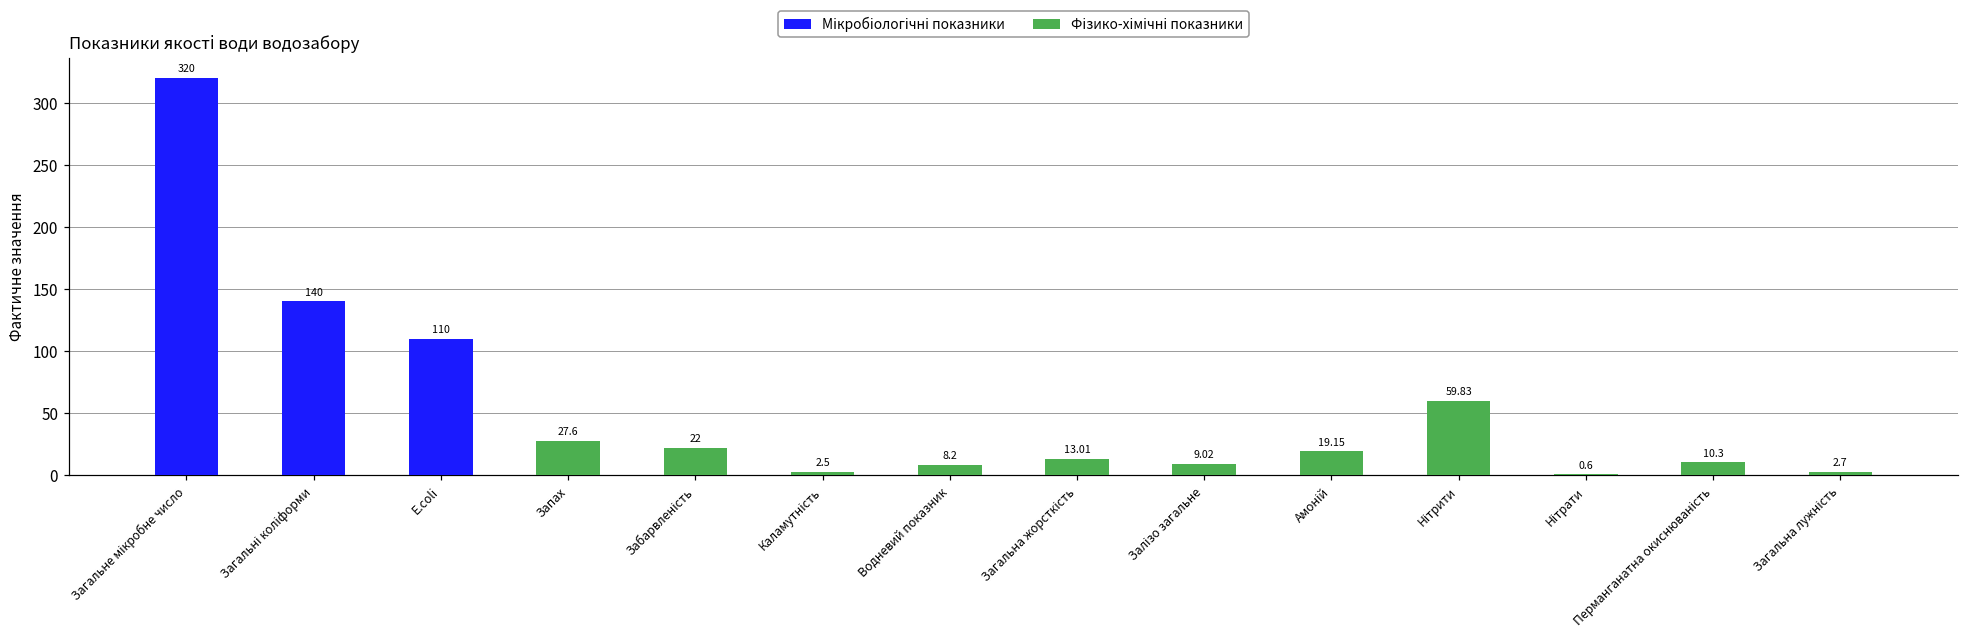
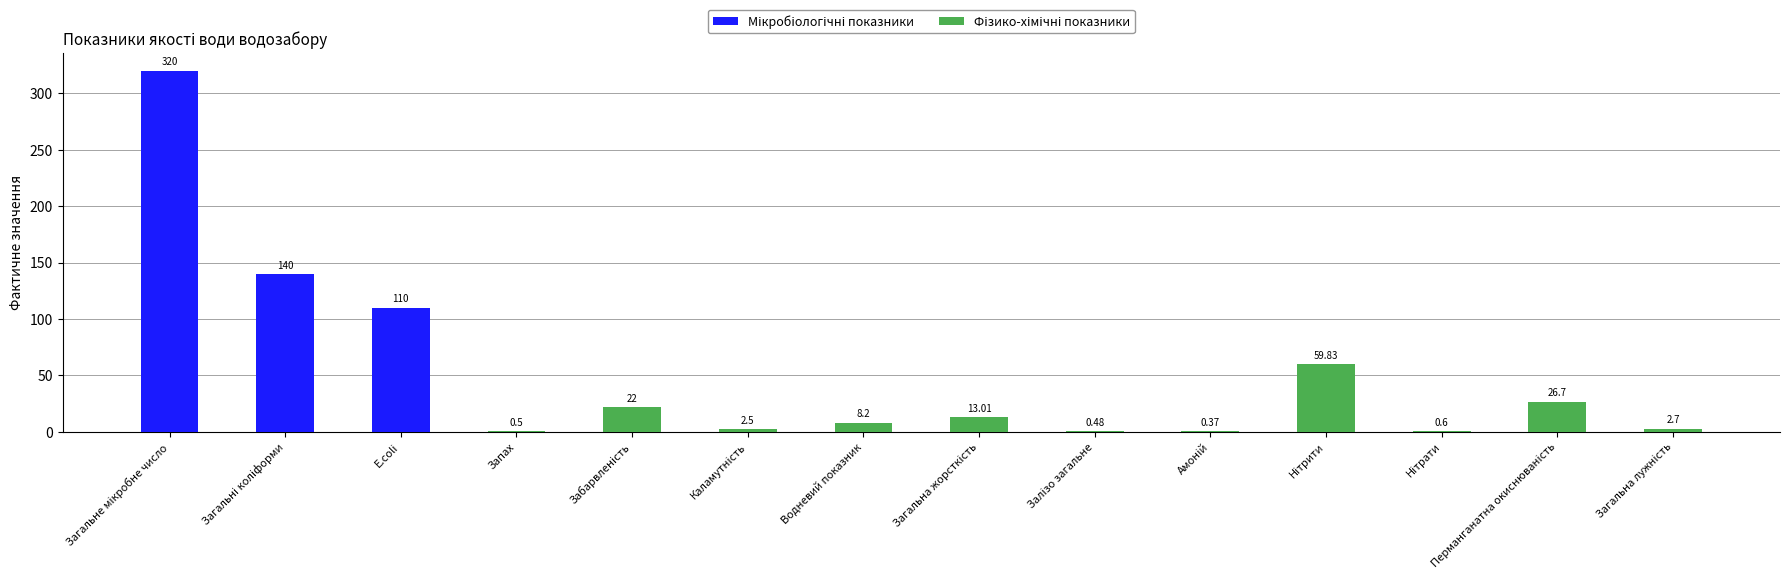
  {
    "Загальне мікробне число": 320,
    "Загальні коліформи": 140,
    "E.coli": 110,
-   "Запах": 27.6,
+   "Запах": 0.5,
    "Забарвленість": 22,
    "Каламутність": 2.5,
    "Водневий показник": 8.2,
    "Загальна жорсткість": 13.01,
-   "Залізо загальне": 9.02,
-   "Амоній": 19.15,
+   "Залізо загальне": 0.48,
+   "Амоній": 0.37,
    "Нітрити": 59.83,
    "Нітрати": 0.6,
-   "Перманганатна окиснюваність": 10.3,
+   "Перманганатна окиснюваність": 26.7,
    "Загальна лужність": 2.7
  }
